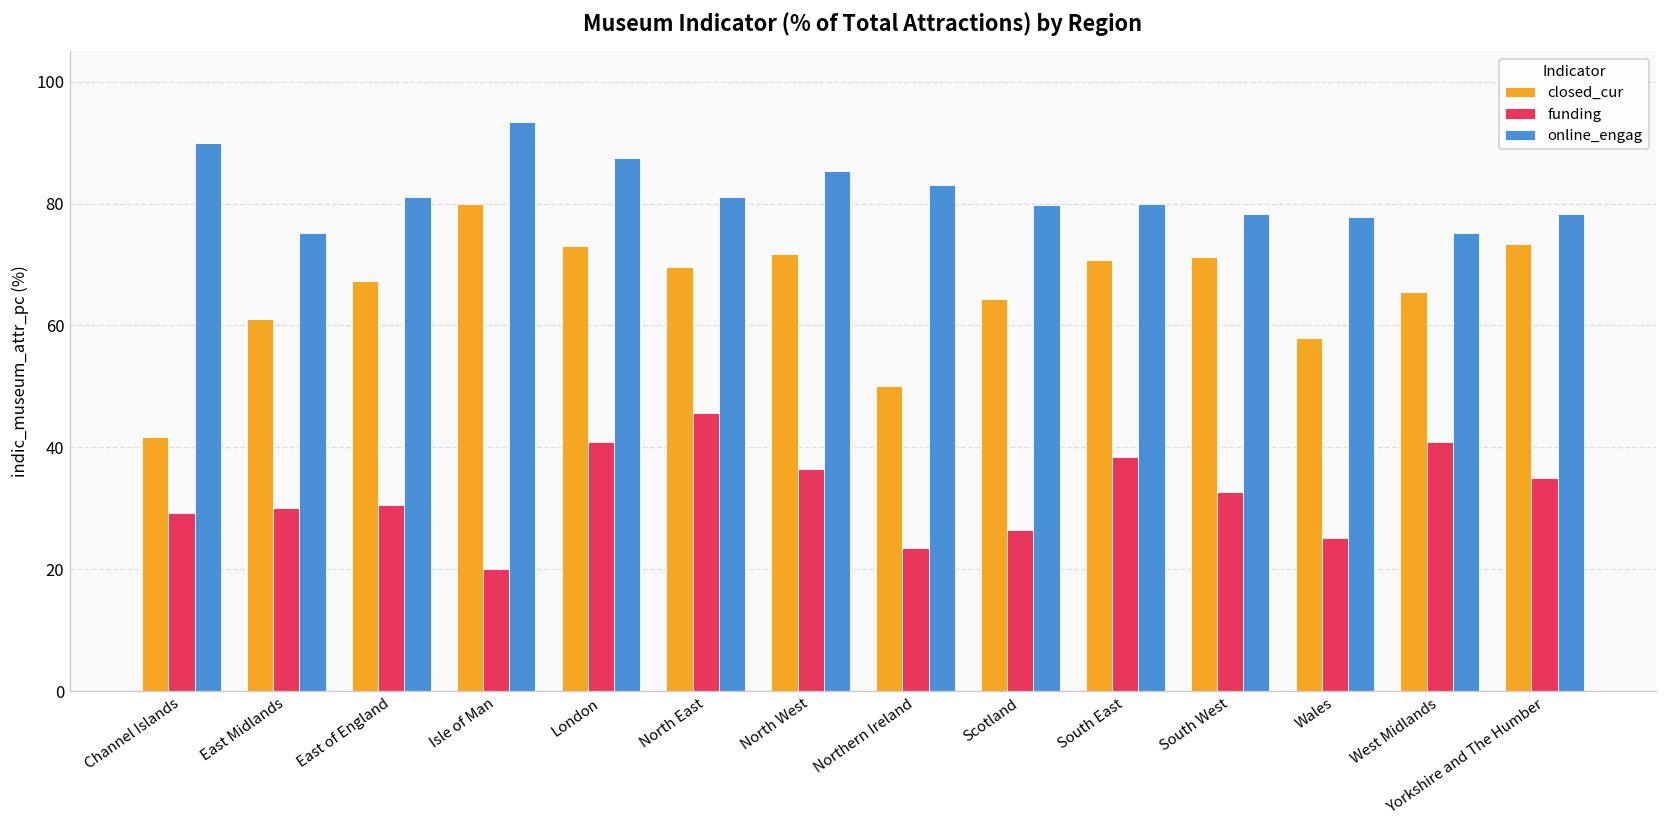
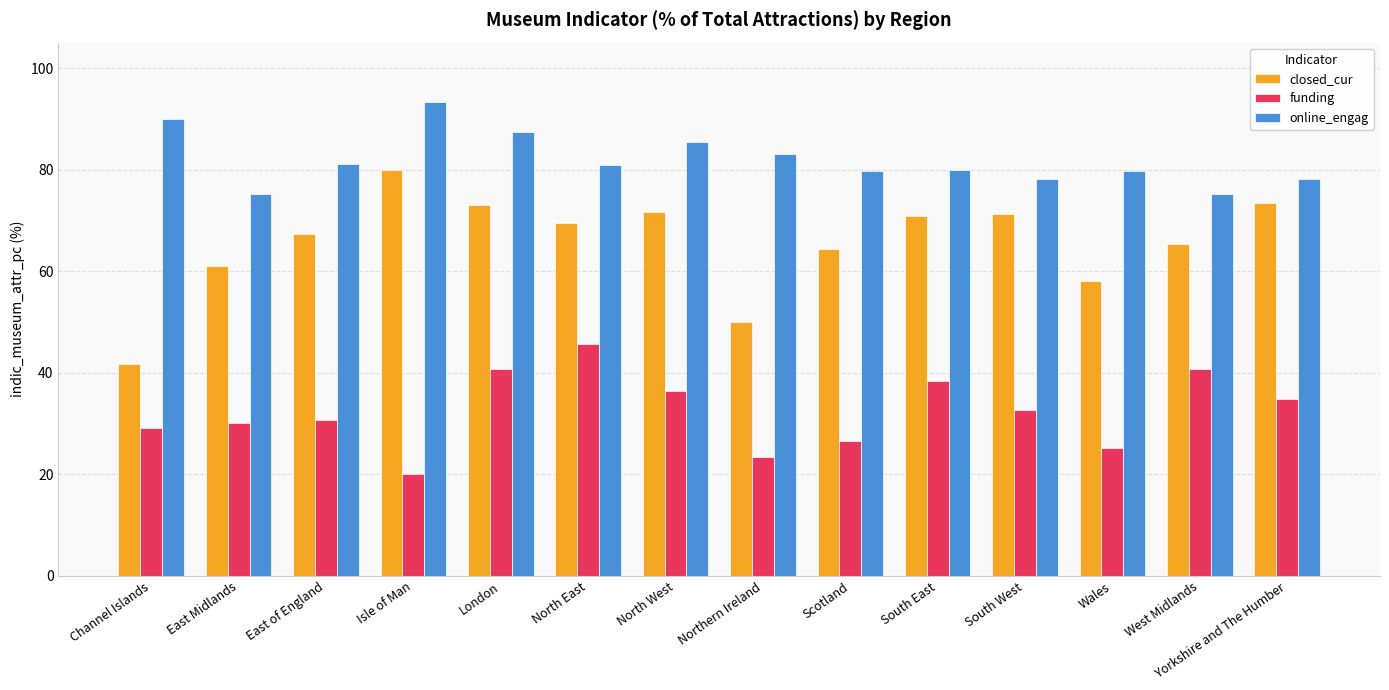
  {
    "closed_cur": {
      "Channel Islands": 42,
      "East Midlands": 61,
      "East of England": 67,
      "Isle of Man": 80,
      "London": 73,
      "North East": 70,
      "North West": 72,
      "Northern Ireland": 50,
      "Scotland": 64,
      "South East": 71,
      "South West": 71,
      "Wales": 58,
      "West Midlands": 65,
      "Yorkshire and The Humber": 73
    },
    "funding": {
      "Channel Islands": 29,
      "East Midlands": 30,
      "East of England": 31,
      "Isle of Man": 20,
      "London": 41,
      "North East": 46,
      "North West": 36,
      "Northern Ireland": 23,
      "Scotland": 27,
      "South East": 38,
      "South West": 33,
      "Wales": 25,
      "West Midlands": 41,
      "Yorkshire and The Humber": 35
    },
    "online_engag": {
      "Channel Islands": 90,
      "East Midlands": 75,
      "East of England": 81,
      "Isle of Man": 93,
      "London": 87,
      "North East": 81,
      "North West": 85,
      "Northern Ireland": 83,
      "Scotland": 80,
      "South East": 80,
      "South West": 78,
-     "Wales": 78,
+     "Wales": 80,
      "West Midlands": 75,
      "Yorkshire and The Humber": 78
    }
  }
